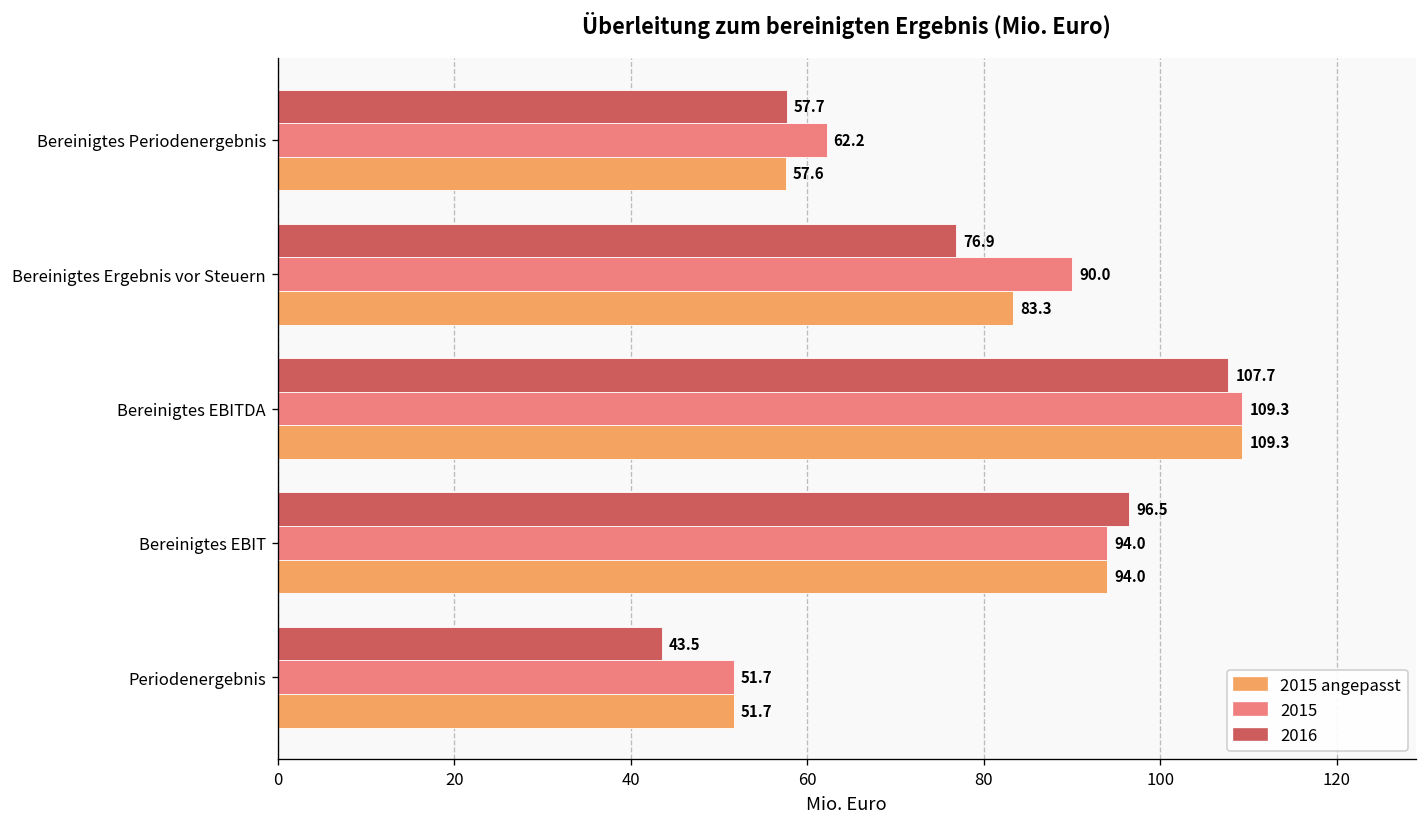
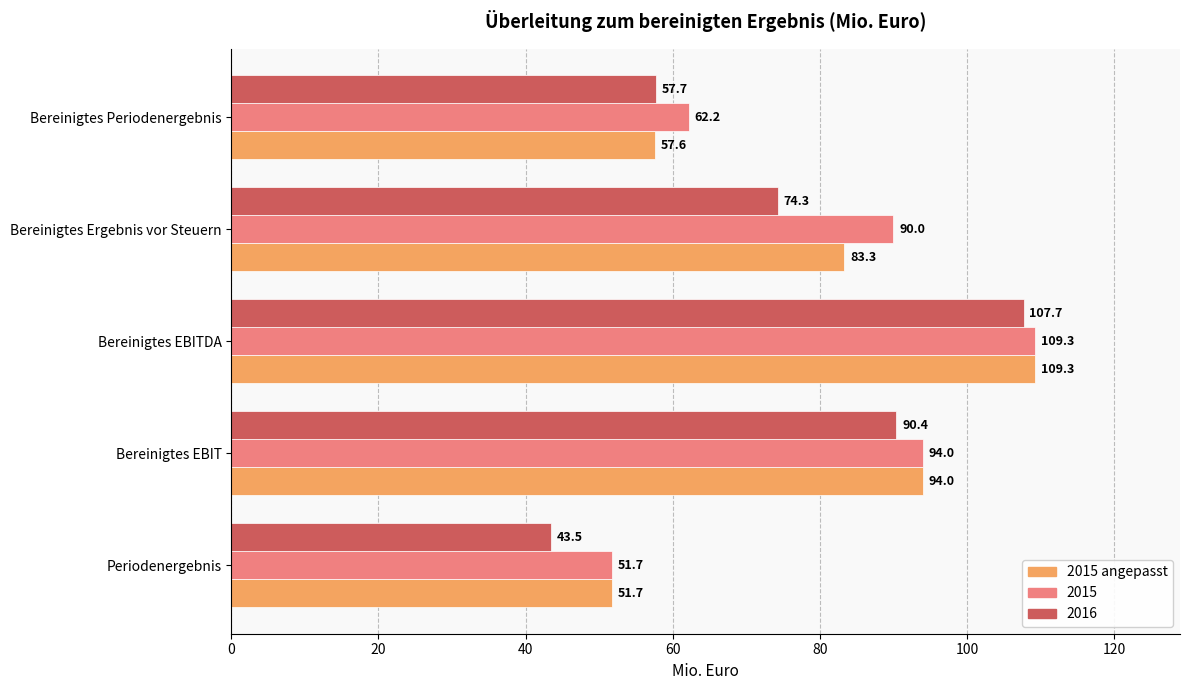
  {
    "2016": {
      "Bereinigtes Periodenergebnis": 57.7,
-     "Bereinigtes Ergebnis vor Steuern": 76.9,
+     "Bereinigtes Ergebnis vor Steuern": 74.3,
      "Bereinigtes EBITDA": 107.7,
-     "Bereinigtes EBIT": 96.5,
+     "Bereinigtes EBIT": 90.4,
      "Periodenergebnis": 43.5
    }
  }
